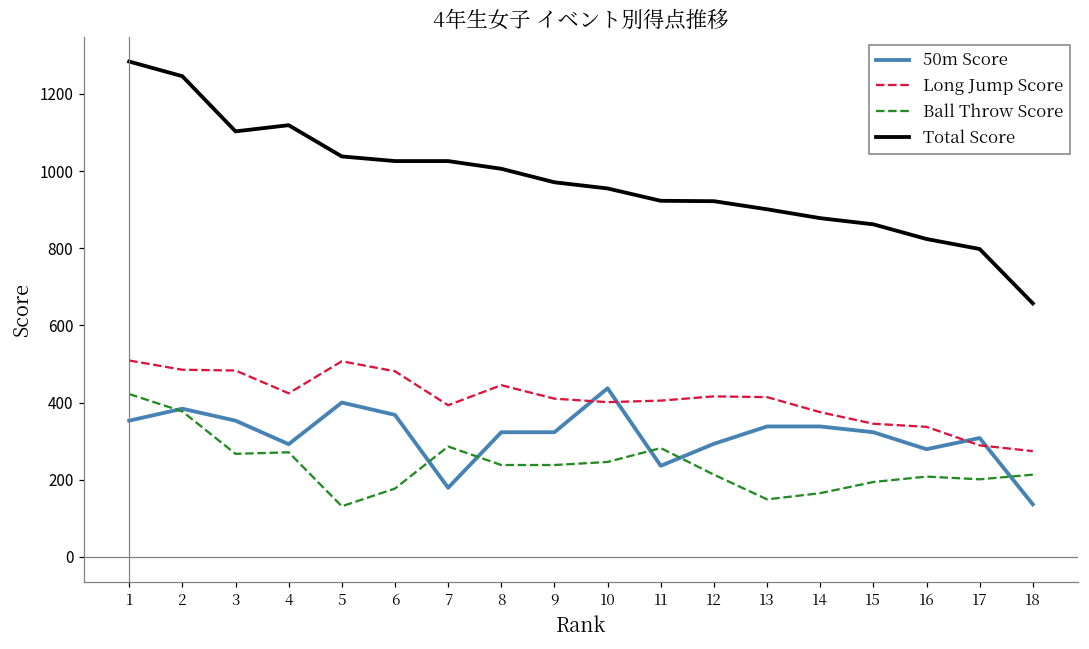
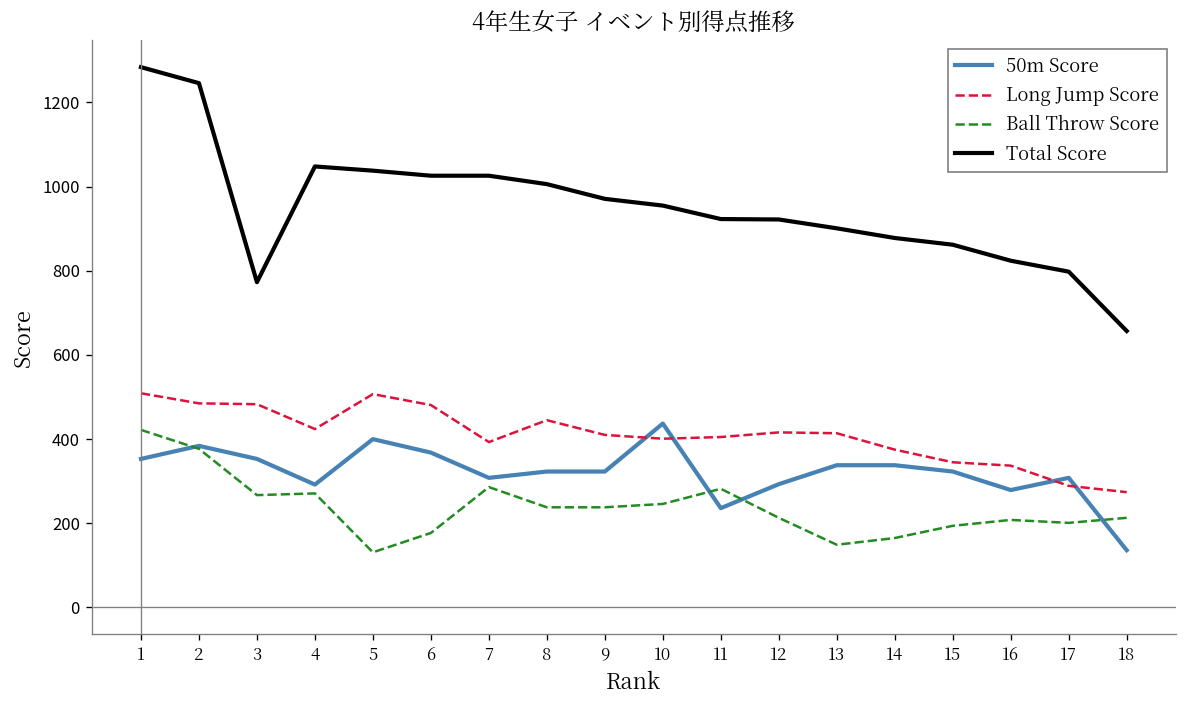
  {
    "50m Score": {
      "1": 350,
      "3": 350,
      "4": 290,
      "5": 400,
      "6": 370,
-     "7": 180,
+     "7": 310,
      "8": 320,
      "9": 320,
      "10": 440,
      "11": 240,
      "12": 290,
      "13": 340,
      "14": 340,
      "15": 320,
      "16": 280,
      "17": 310,
      "18": 140
    },
    "Long Jump Score": {
      "1": 510,
      "2": 490,
      "3": 480,
      "4": 420,
      "5": 510,
      "6": 480,
      "7": 390,
      "8": 450,
      "9": 410,
      "10": 400,
      "11": 410,
      "12": 420,
      "13": 410,
      "14": 380,
      "15": 350,
      "16": 340,
      "17": 290,
      "18": 270
    },
    "Ball Throw Score": {
      "1": 420,
      "3": 270,
      "4": 270,
      "5": 130,
      "6": 180,
      "7": 290,
      "8": 240,
      "9": 240,
      "10": 250,
      "11": 280,
      "12": 210,
      "13": 150,
      "14": 170,
      "15": 190,
      "16": 210,
      "17": 200,
      "18": 210
    },
    "Total Score": {
      "1": 1280,
      "2": 1250,
-     "3": 1100,
-     "4": 1120,
+     "3": 770,
+     "4": 1050,
      "5": 1040,
      "6": 1030,
      "7": 1030,
      "8": 1010,
      "9": 970,
      "10": 960,
      "11": 920,
      "12": 920,
      "13": 900,
      "14": 880,
      "15": 860,
      "16": 820,
      "17": 800,
      "18": 660
    }
  }
